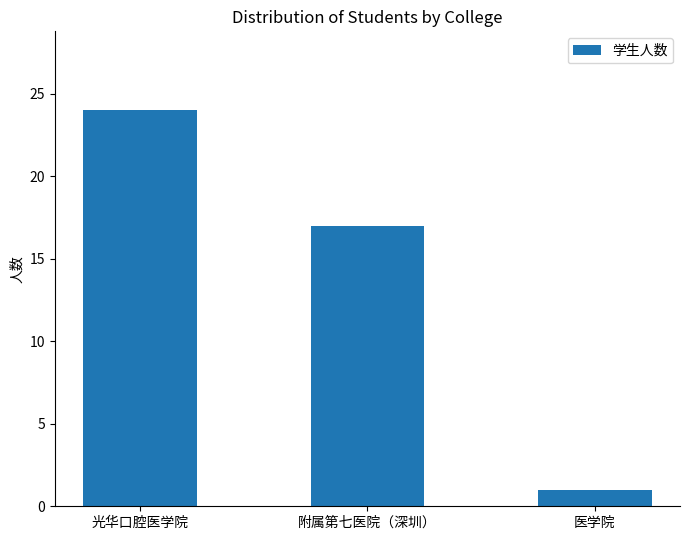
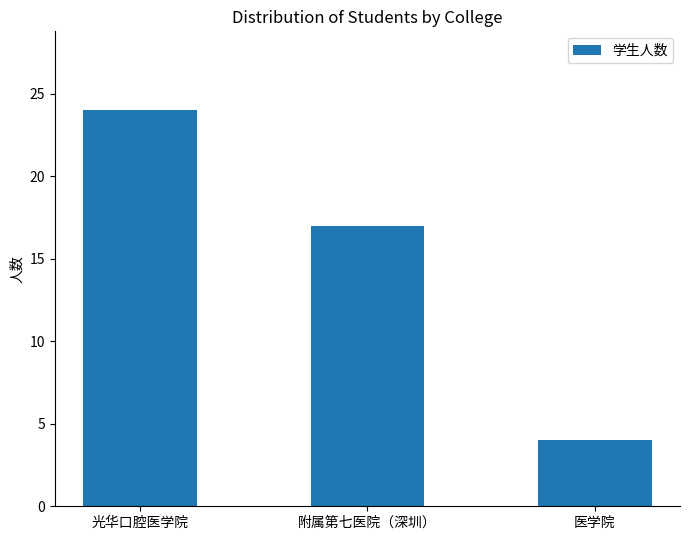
  {
    "光华口腔医学院": 24,
    "附属第七医院（深圳）": 17,
-   "医学院": 1
+   "医学院": 4
  }
